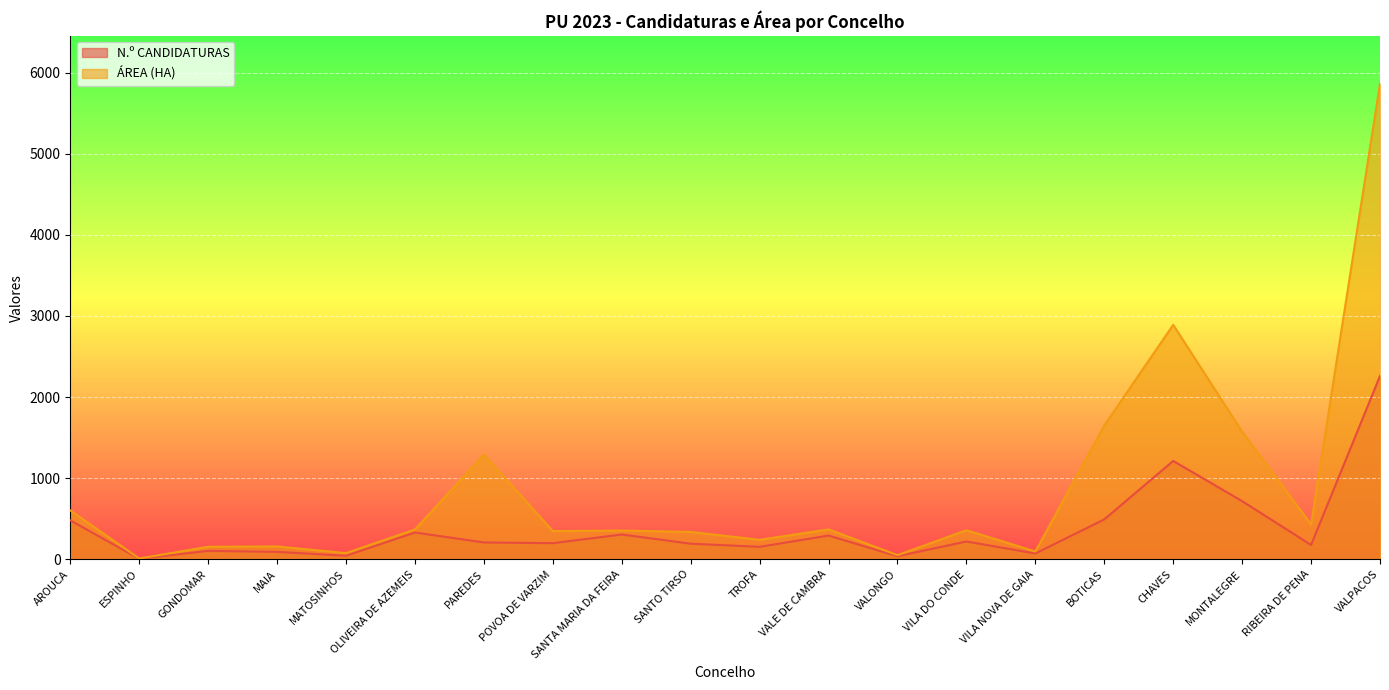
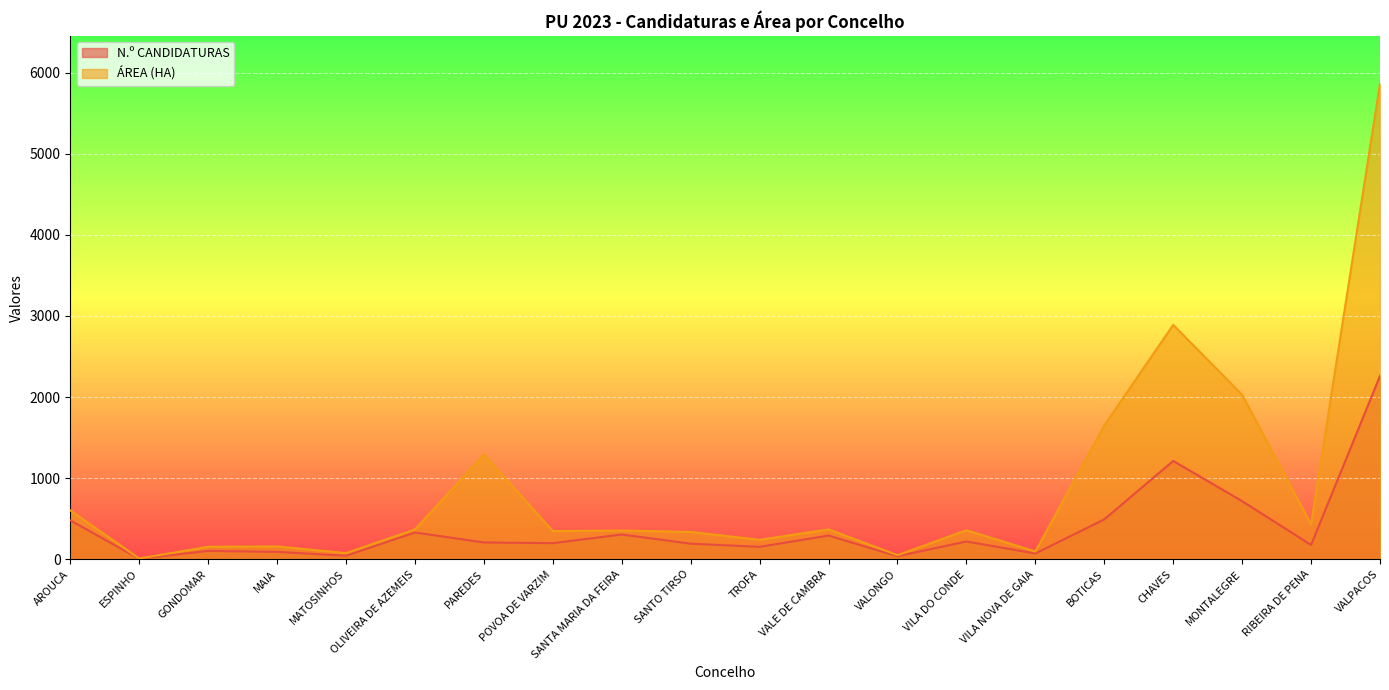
  {
    "N.º CANDIDATURAS": {
      "AROUCA": 500,
      "GONDOMAR": 100,
      "MAIA": 100,
      "MATOSINHOS": 0,
      "OLIVEIRA DE AZEMEIS": 300,
      "PAREDES": 200,
      "POVOA DE VARZIM": 200,
      "SANTA MARIA DA FEIRA": 300,
      "SANTO TIRSO": 200,
      "TROFA": 200,
      "VALE DE CAMBRA": 300,
      "VILA DO CONDE": 200,
      "BOTICAS": 500,
      "CHAVES": 1200,
      "MONTALEGRE": 700,
      "RIBEIRA DE PENA": 200,
      "VALPACOS": 2300
    },
    "ÁREA (HA)": {
      "AROUCA": 600,
      "GONDOMAR": 200,
      "MAIA": 200,
      "MATOSINHOS": 100,
      "OLIVEIRA DE AZEMEIS": 400,
      "PAREDES": 1300,
      "POVOA DE VARZIM": 300,
      "SANTA MARIA DA FEIRA": 400,
      "SANTO TIRSO": 300,
      "TROFA": 200,
      "VALE DE CAMBRA": 400,
      "VILA DO CONDE": 400,
      "BOTICAS": 1700,
      "CHAVES": 2900,
-     "MONTALEGRE": 1600,
+     "MONTALEGRE": 2000,
      "RIBEIRA DE PENA": 400,
      "VALPACOS": 5900
    }
  }
